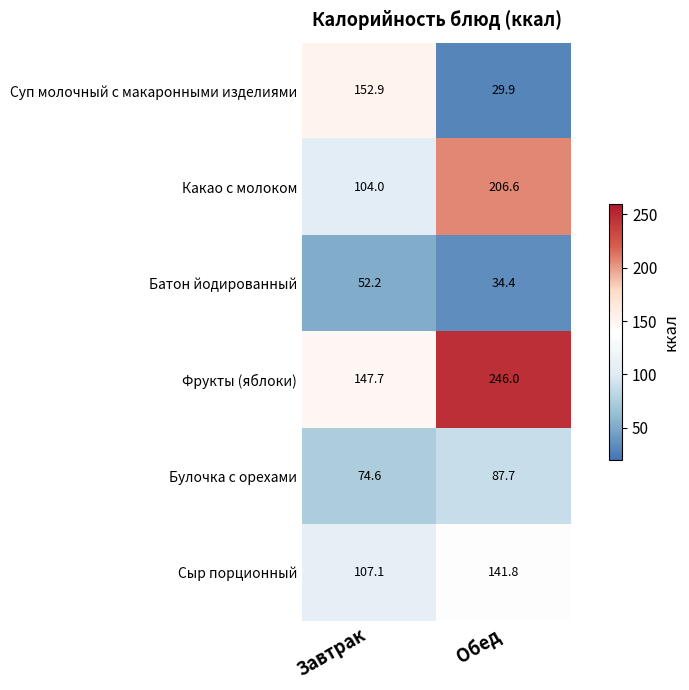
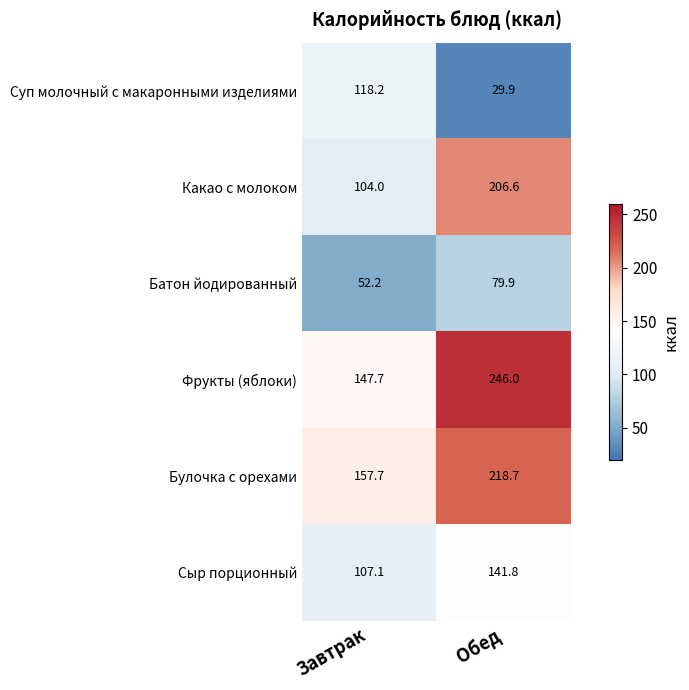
  {
    "Суп молочный с макаронными изделиями": {
-     "Завтрак": 152.9,
+     "Завтрак": 118.2,
      "Обед": 29.9
    },
    "Какао с молоком": {
      "Завтрак": 104.0,
      "Обед": 206.6
    },
    "Батон йодированный": {
      "Завтрак": 52.2,
-     "Обед": 34.4
+     "Обед": 79.9
    },
    "Фрукты (яблоки)": {
      "Завтрак": 147.7,
      "Обед": 246.0
    },
    "Булочка с орехами": {
-     "Завтрак": 74.6,
-     "Обед": 87.7
+     "Завтрак": 157.7,
+     "Обед": 218.7
    },
    "Сыр порционный": {
      "Завтрак": 107.1,
      "Обед": 141.8
    }
  }
